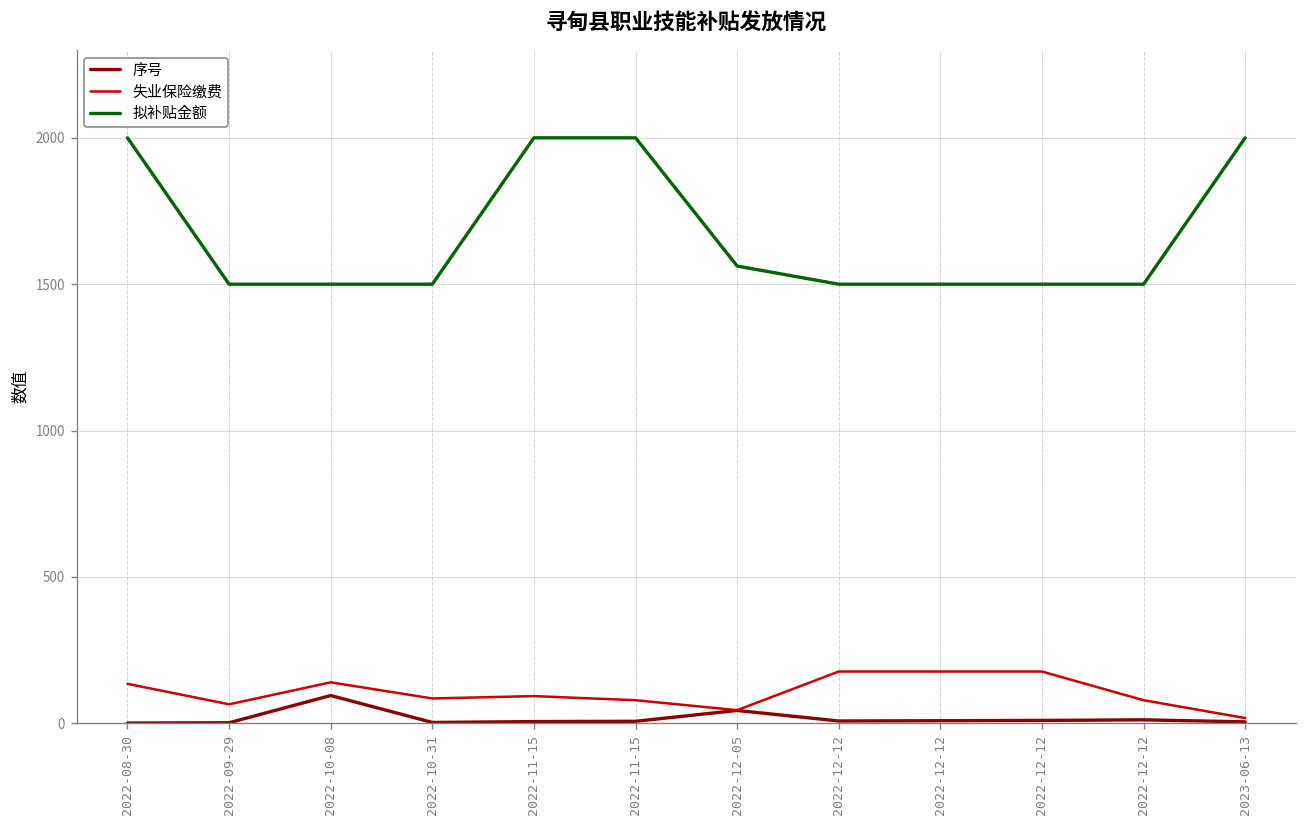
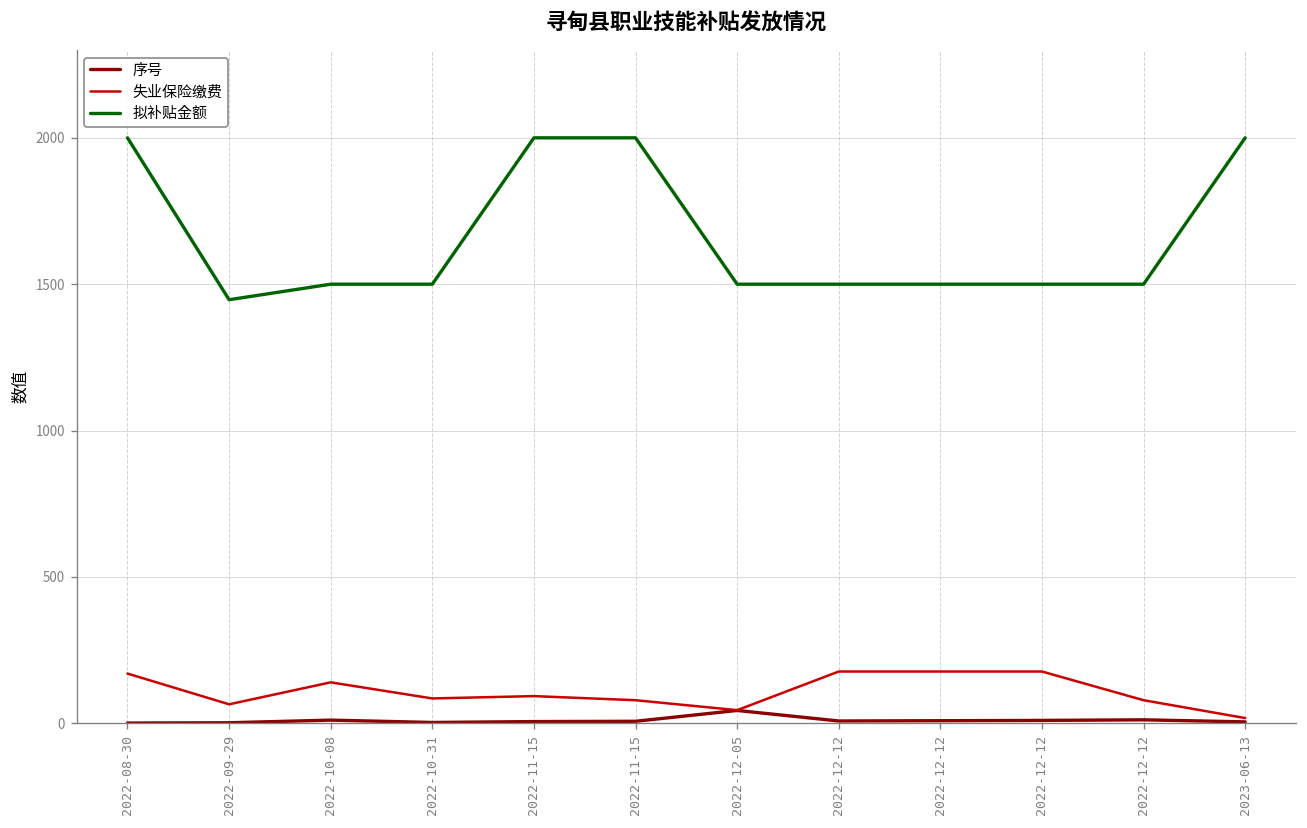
  {
    "序号": {
      "2022-08-30": 0,
      "2022-09-29": 0,
-     "2022-10-08": 100,
+     "2022-10-08": 10,
      "2022-10-31": 0,
      "2023-06-13": 10
    },
    "失业保险缴费": {
-     "2022-08-30": 140,
+     "2022-08-30": 170,
      "2022-09-29": 70,
      "2022-10-08": 140,
      "2022-10-31": 90,
      "2023-06-13": 20
    },
    "拟补贴金额": {
      "2022-08-30": 2000,
-     "2022-09-29": 1500,
+     "2022-09-29": 1450,
      "2022-10-08": 1500,
      "2022-10-31": 1500,
-     "2022-12-05": 1560,
+     "2022-12-05": 1500,
      "2023-06-13": 2000
    }
  }
